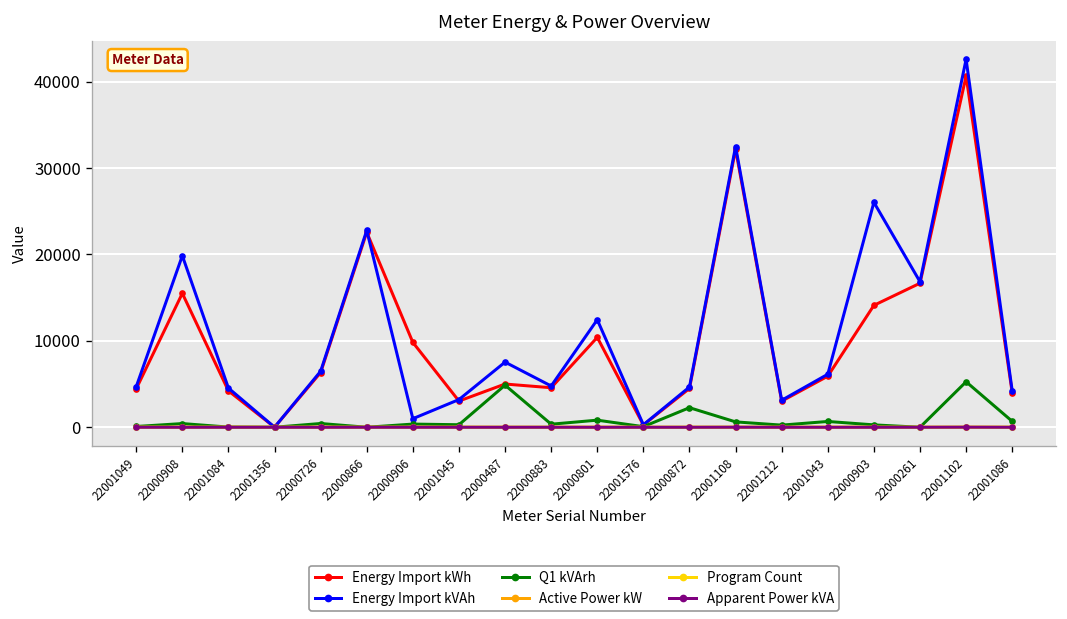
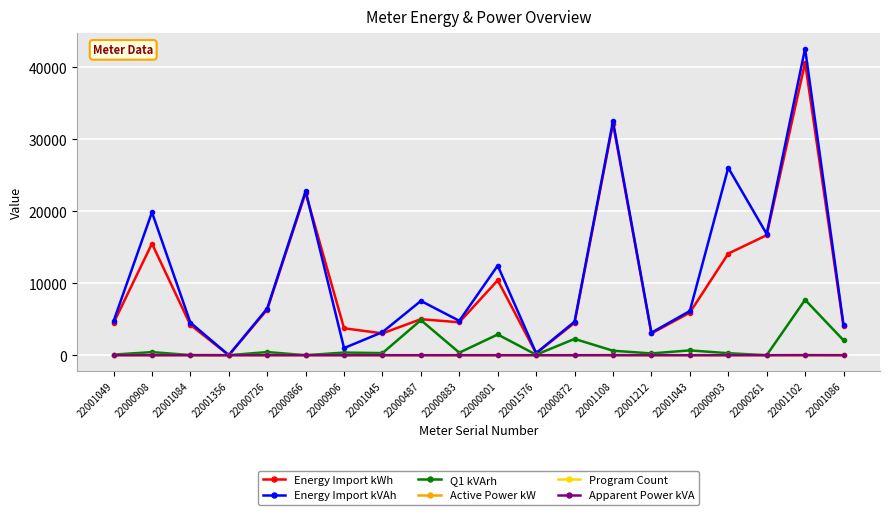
  {
    "Energy Import kWh": {
      "22000908": 15000,
-     "22000906": 10000,
+     "22000906": 4000,
      "22000801": 10000,
      "22000903": 14000,
      "22001102": 41000
    },
    "Energy Import kVAh": {
      "22000908": 20000,
      "22000906": 1000,
      "22000487": 8000,
      "22000801": 12000,
      "22000903": 26000,
      "22001102": 43000
    },
    "Q1 kVArh": {
      "22000908": 0,
      "22000726": 0,
      "22000906": 0,
      "22000883": 0,
-     "22000801": 1000,
+     "22000801": 3000,
      "22000872": 2000,
      "22001108": 1000,
      "22001043": 1000,
-     "22001102": 5000,
-     "22001086": 1000
+     "22001102": 8000,
+     "22001086": 2000
    },
    "Apparent Power kVA": {
      "22000908": 0,
      "22000726": 0,
      "22000906": 0,
      "22000487": 0,
      "22000883": 0,
      "22000801": 0,
      "22000872": 0,
      "22001108": 0,
      "22001043": 0,
      "22001102": 0,
      "22001086": 0
    }
  }
